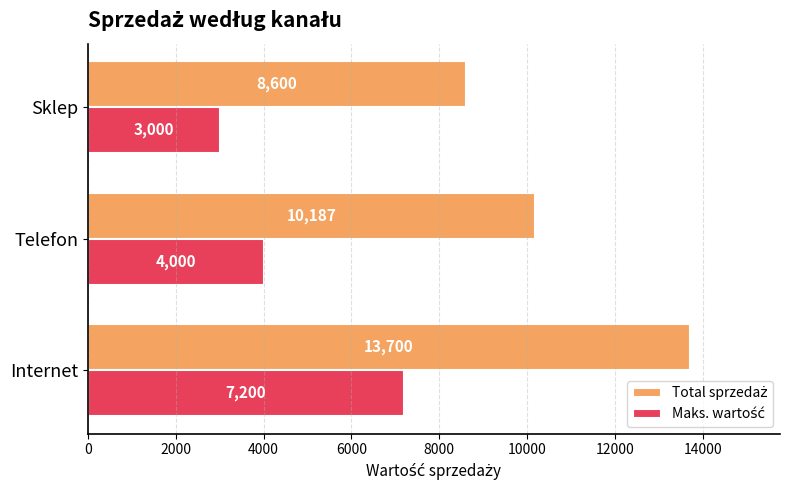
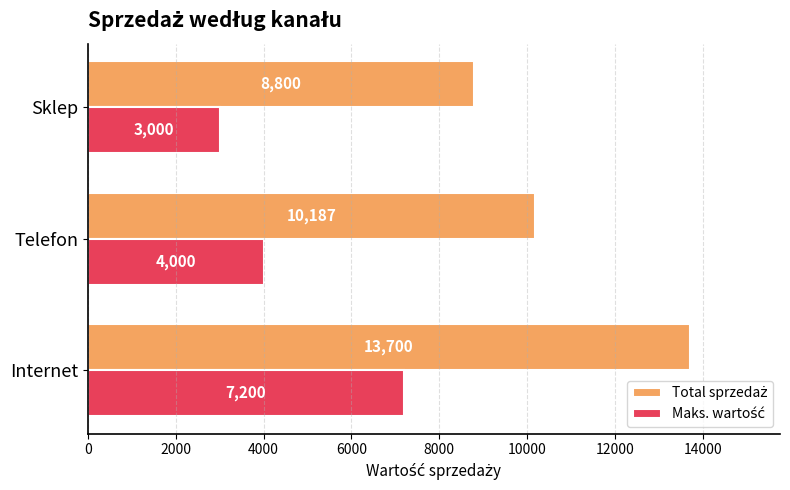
  {
    "Total sprzedaż": {
-     "Sklep": "8,600",
+     "Sklep": "8,800",
      "Telefon": "10,187",
      "Internet": "13,700"
    },
    "Maks. wartość": {
      "Sklep": "3,000",
      "Telefon": "4,000",
      "Internet": "7,200"
    }
  }
